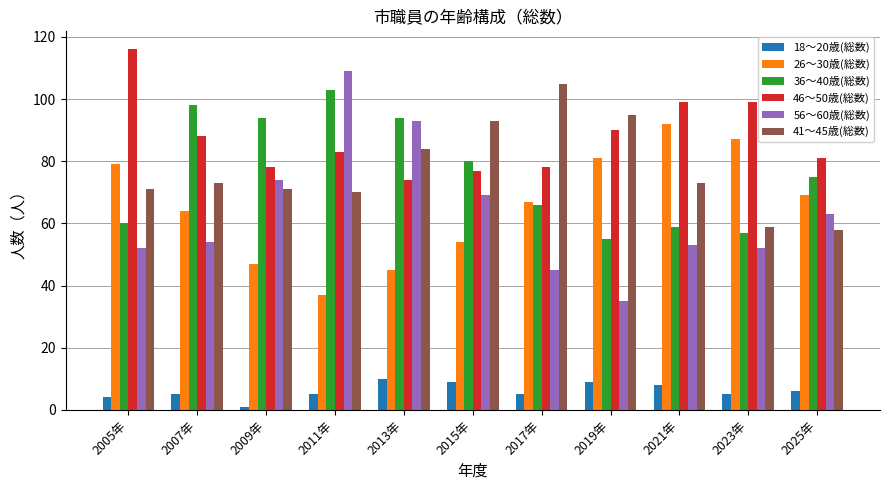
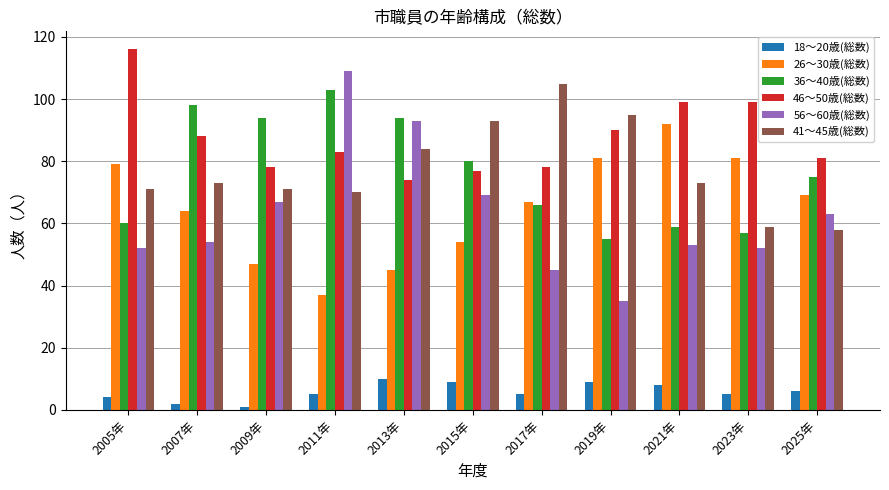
  {
    "18～20歳(総数)": {
      "2005年": 4,
-     "2007年": 5,
+     "2007年": 2,
      "2009年": 1,
      "2011年": 5,
      "2013年": 10,
      "2015年": 9,
      "2017年": 5,
      "2019年": 9,
      "2021年": 8,
      "2023年": 5,
      "2025年": 6
    },
    "26～30歳(総数)": {
      "2005年": 79,
      "2007年": 64,
      "2009年": 47,
      "2011年": 37,
      "2013年": 45,
      "2015年": 54,
      "2017年": 67,
      "2019年": 81,
      "2021年": 92,
-     "2023年": 87,
+     "2023年": 81,
      "2025年": 69
    },
    "36～40歳(総数)": {
      "2005年": 60,
      "2007年": 98,
      "2009年": 94,
      "2011年": 103,
      "2013年": 94,
      "2015年": 80,
      "2017年": 66,
      "2019年": 55,
      "2021年": 59,
      "2023年": 57,
      "2025年": 75
    },
    "46～50歳(総数)": {
      "2005年": 116,
      "2007年": 88,
      "2009年": 78,
      "2011年": 83,
      "2013年": 74,
      "2015年": 77,
      "2017年": 78,
      "2019年": 90,
      "2021年": 99,
      "2023年": 99,
      "2025年": 81
    },
    "56～60歳(総数)": {
      "2005年": 52,
      "2007年": 54,
-     "2009年": 74,
+     "2009年": 67,
      "2011年": 109,
      "2013年": 93,
      "2015年": 69,
      "2017年": 45,
      "2019年": 35,
      "2021年": 53,
      "2023年": 52,
      "2025年": 63
    },
    "41～45歳(総数)": {
      "2005年": 71,
      "2007年": 73,
      "2009年": 71,
      "2011年": 70,
      "2013年": 84,
      "2015年": 93,
      "2017年": 105,
      "2019年": 95,
      "2021年": 73,
      "2023年": 59,
      "2025年": 58
    }
  }
